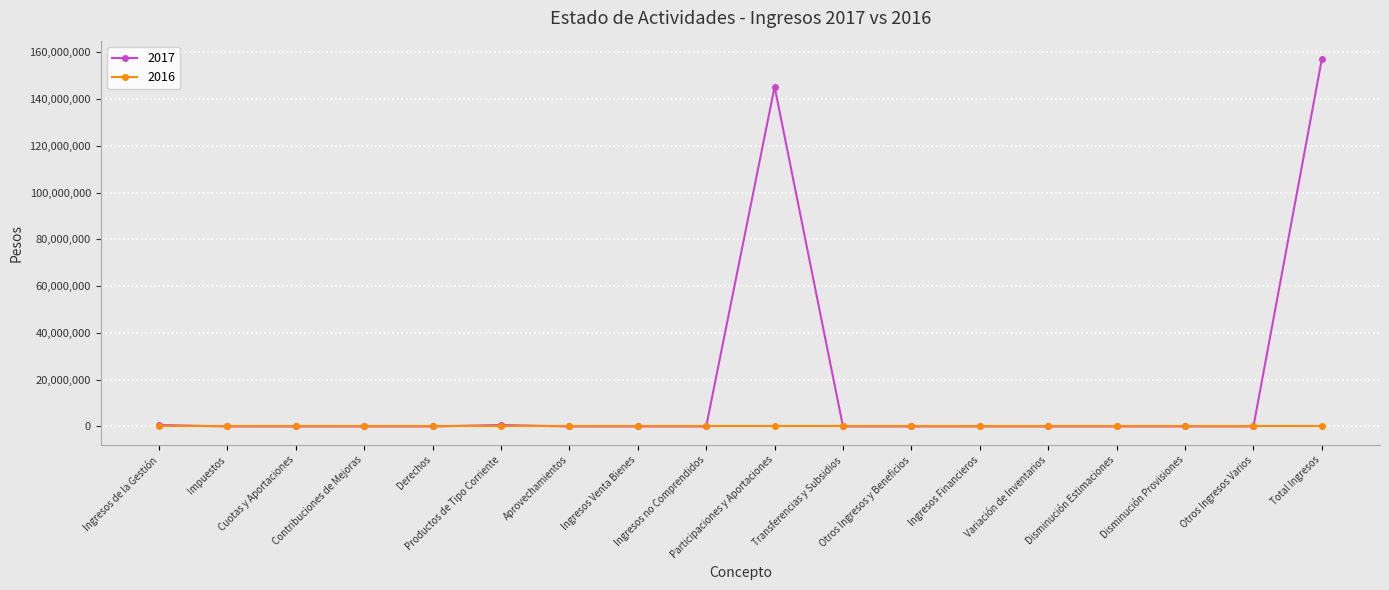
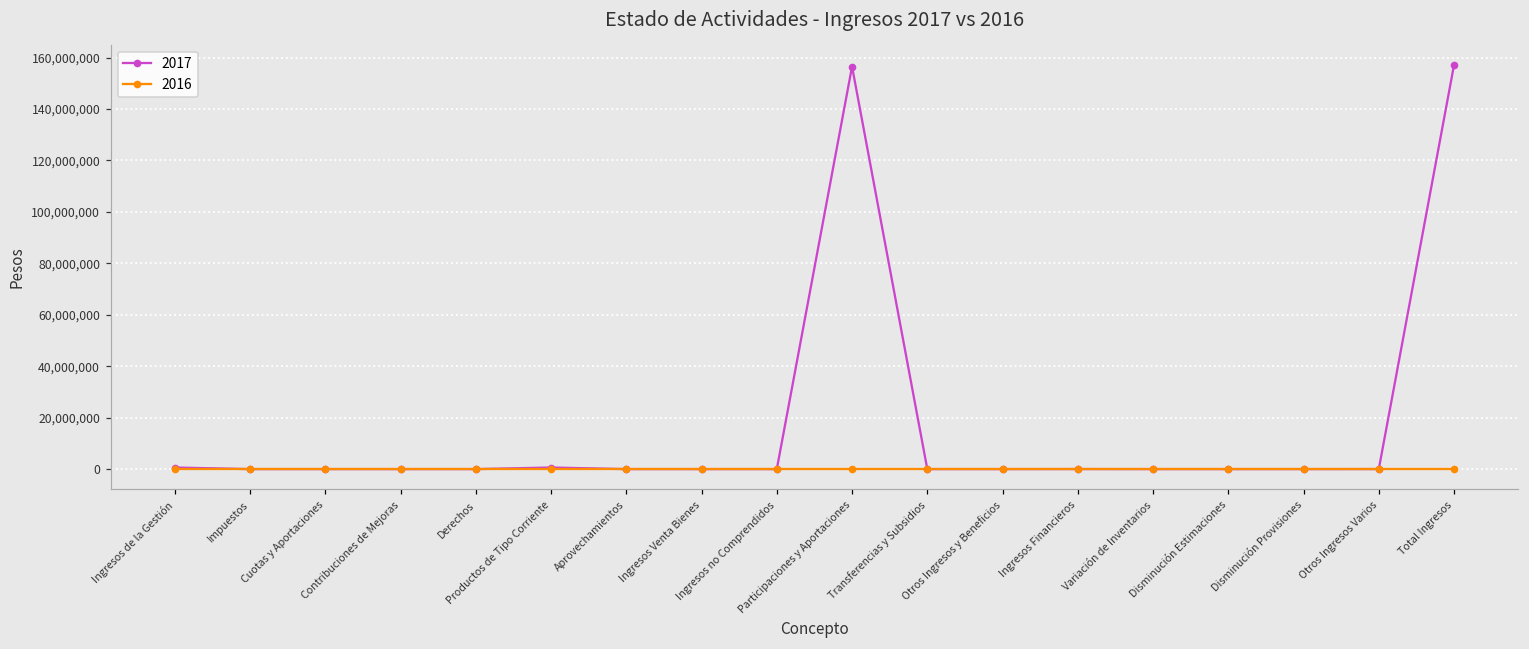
  {
    "2017": {
-     "Participaciones y Aportaciones": "145,000,000",
+     "Participaciones y Aportaciones": "156,000,000",
      "Total Ingresos": "157,000,000"
    },
    "2016": {
      "Participaciones y Aportaciones": "0",
      "Total Ingresos": "0"
    }
  }
